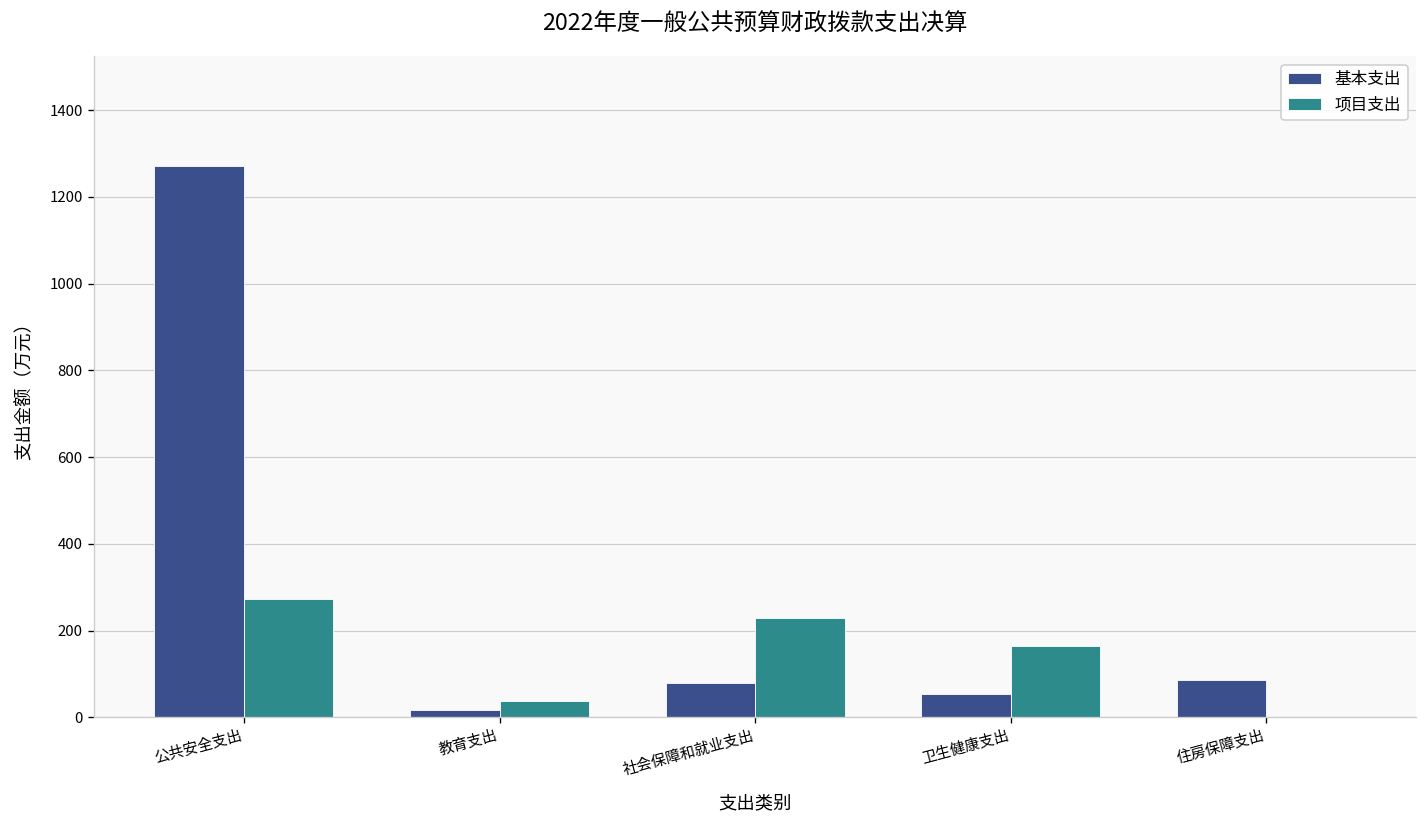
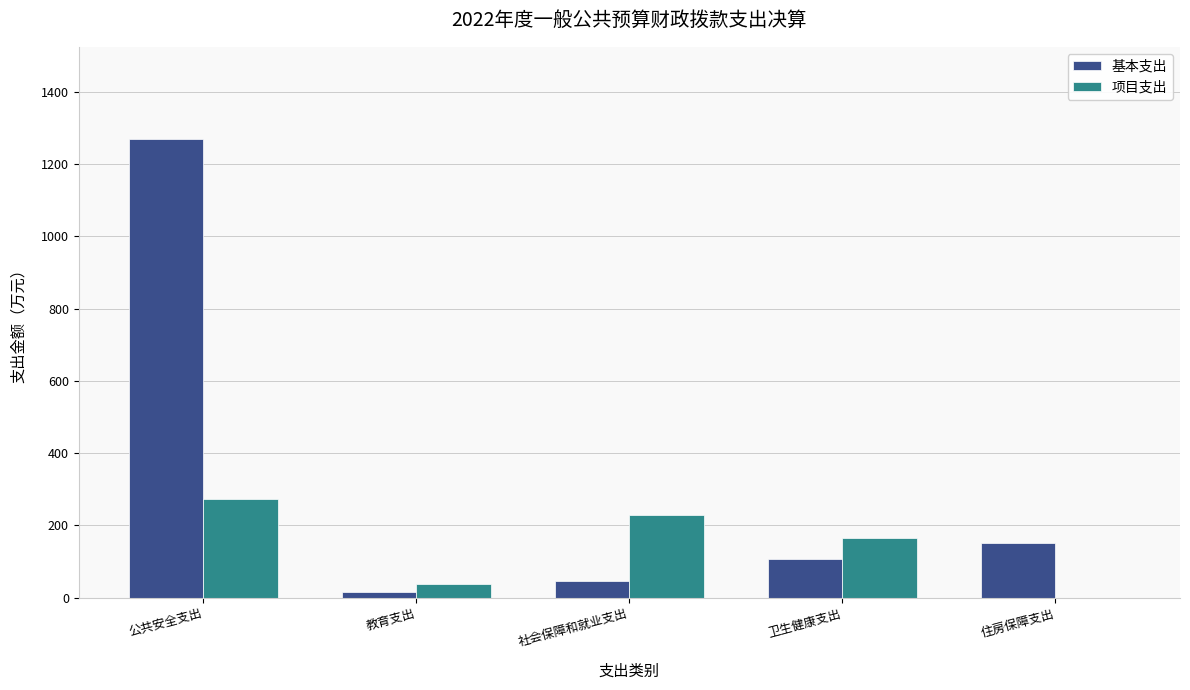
  {
    "基本支出": {
      "公共安全支出": 1270,
      "教育支出": 20,
-     "社会保障和就业支出": 80,
-     "卫生健康支出": 50,
-     "住房保障支出": 90
+     "社会保障和就业支出": 50,
+     "卫生健康支出": 110,
+     "住房保障支出": 150
    },
    "项目支出": {
      "公共安全支出": 270,
      "教育支出": 40,
      "社会保障和就业支出": 230,
      "卫生健康支出": 170,
      "住房保障支出": 0
    }
  }
